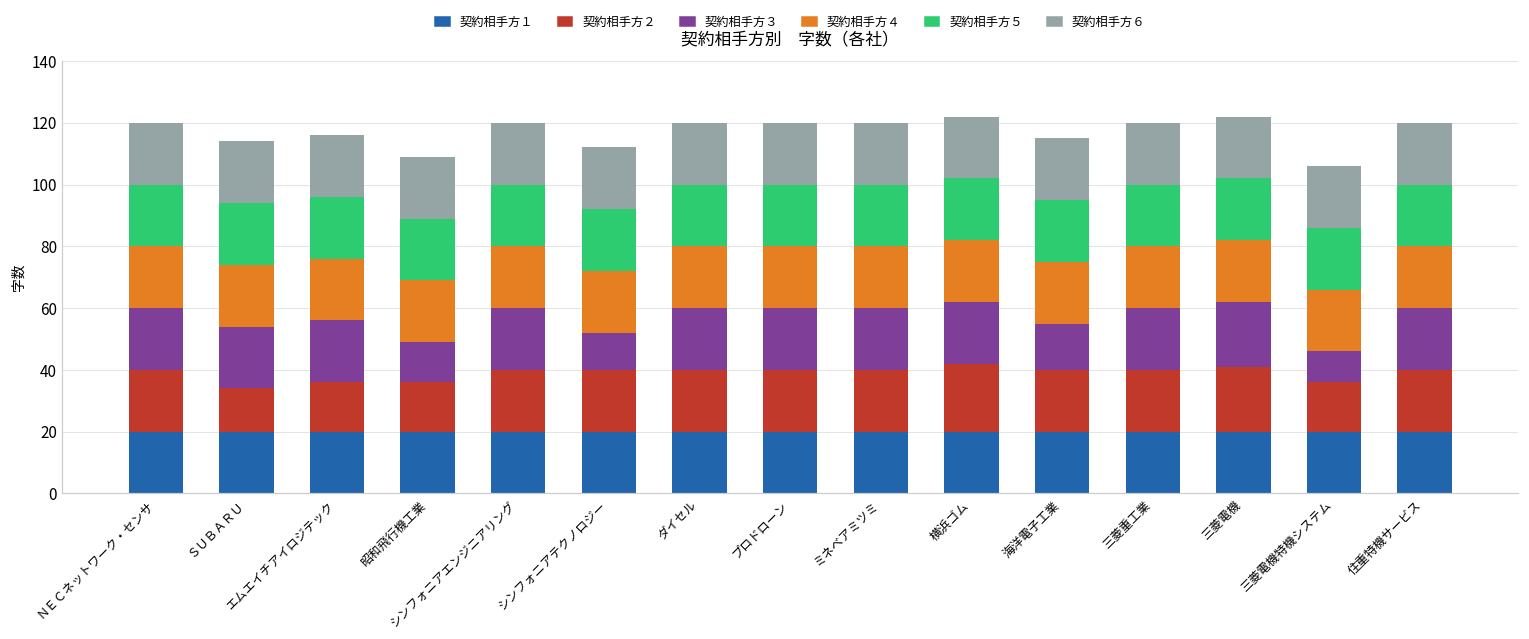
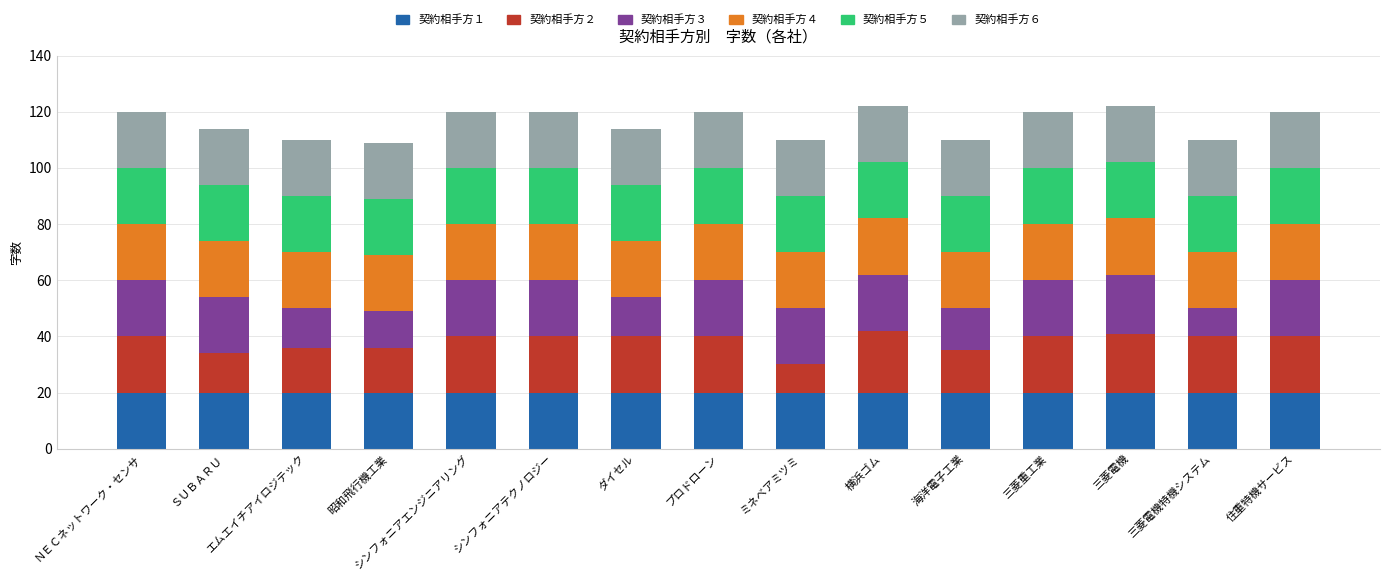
  {
    "契約相手方１": {
      "ＮＥＣネットワーク・センサ": 20,
      "ＳＵＢＡＲＵ": 20,
      "エムエイチアイロジテック": 20,
      "昭和飛行機工業": 20,
      "シンフォニアエンジニアリング": 20,
      "シンフォニアテクノロジー": 20,
      "ダイセル": 20,
      "プロドローン": 20,
      "ミネベアミツミ": 20,
      "横浜ゴム": 20,
      "海洋電子工業": 20,
      "三菱重工業": 20,
      "三菱電機": 20,
      "三菱電機特機システム": 20,
      "住重特機サービス": 20
    },
    "契約相手方２": {
      "ＮＥＣネットワーク・センサ": 20,
      "ＳＵＢＡＲＵ": 14,
      "エムエイチアイロジテック": 16,
      "昭和飛行機工業": 16,
      "シンフォニアエンジニアリング": 20,
      "シンフォニアテクノロジー": 20,
      "ダイセル": 20,
      "プロドローン": 20,
-     "ミネベアミツミ": 20,
+     "ミネベアミツミ": 10,
      "横浜ゴム": 22,
-     "海洋電子工業": 20,
+     "海洋電子工業": 15,
      "三菱重工業": 20,
      "三菱電機": 21,
-     "三菱電機特機システム": 16,
+     "三菱電機特機システム": 20,
      "住重特機サービス": 20
    },
    "契約相手方３": {
      "ＮＥＣネットワーク・センサ": 20,
      "ＳＵＢＡＲＵ": 20,
-     "エムエイチアイロジテック": 20,
+     "エムエイチアイロジテック": 14,
      "昭和飛行機工業": 13,
      "シンフォニアエンジニアリング": 20,
-     "シンフォニアテクノロジー": 12,
-     "ダイセル": 20,
+     "シンフォニアテクノロジー": 20,
+     "ダイセル": 14,
      "プロドローン": 20,
      "ミネベアミツミ": 20,
      "横浜ゴム": 20,
      "海洋電子工業": 15,
      "三菱重工業": 20,
      "三菱電機": 21,
      "三菱電機特機システム": 10,
      "住重特機サービス": 20
    },
    "契約相手方４": {
      "ＮＥＣネットワーク・センサ": 20,
      "ＳＵＢＡＲＵ": 20,
      "エムエイチアイロジテック": 20,
      "昭和飛行機工業": 20,
      "シンフォニアエンジニアリング": 20,
      "シンフォニアテクノロジー": 20,
      "ダイセル": 20,
      "プロドローン": 20,
      "ミネベアミツミ": 20,
      "横浜ゴム": 20,
      "海洋電子工業": 20,
      "三菱重工業": 20,
      "三菱電機": 20,
      "三菱電機特機システム": 20,
      "住重特機サービス": 20
    },
    "契約相手方５": {
      "ＮＥＣネットワーク・センサ": 20,
      "ＳＵＢＡＲＵ": 20,
      "エムエイチアイロジテック": 20,
      "昭和飛行機工業": 20,
      "シンフォニアエンジニアリング": 20,
      "シンフォニアテクノロジー": 20,
      "ダイセル": 20,
      "プロドローン": 20,
      "ミネベアミツミ": 20,
      "横浜ゴム": 20,
      "海洋電子工業": 20,
      "三菱重工業": 20,
      "三菱電機": 20,
      "三菱電機特機システム": 20,
      "住重特機サービス": 20
    },
    "契約相手方６": {
      "ＮＥＣネットワーク・センサ": 20,
      "ＳＵＢＡＲＵ": 20,
      "エムエイチアイロジテック": 20,
      "昭和飛行機工業": 20,
      "シンフォニアエンジニアリング": 20,
      "シンフォニアテクノロジー": 20,
      "ダイセル": 20,
      "プロドローン": 20,
      "ミネベアミツミ": 20,
      "横浜ゴム": 20,
      "海洋電子工業": 20,
      "三菱重工業": 20,
      "三菱電機": 20,
      "三菱電機特機システム": 20,
      "住重特機サービス": 20
    }
  }
